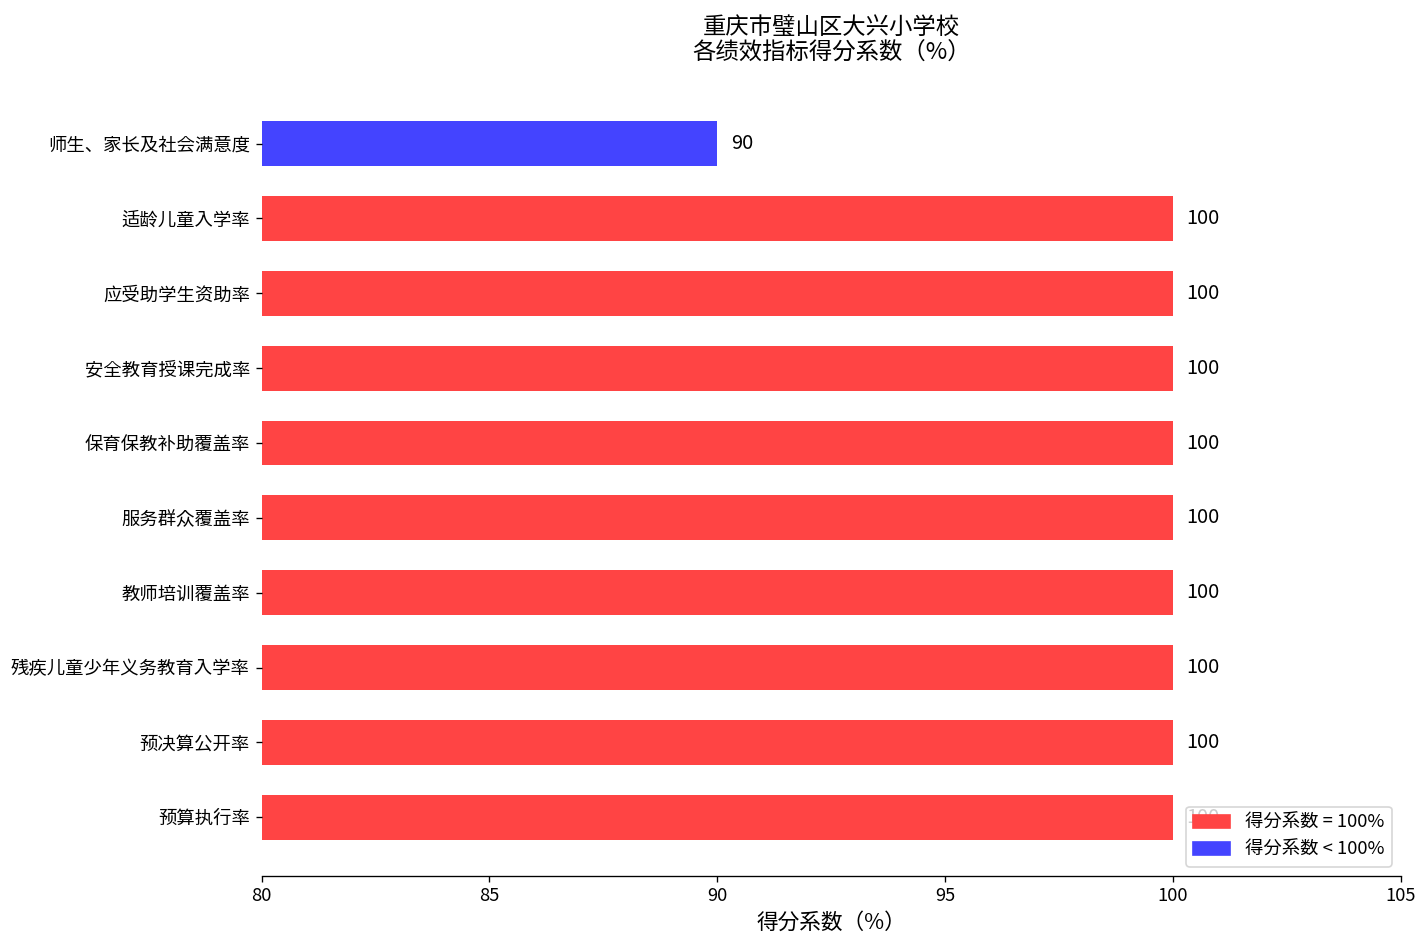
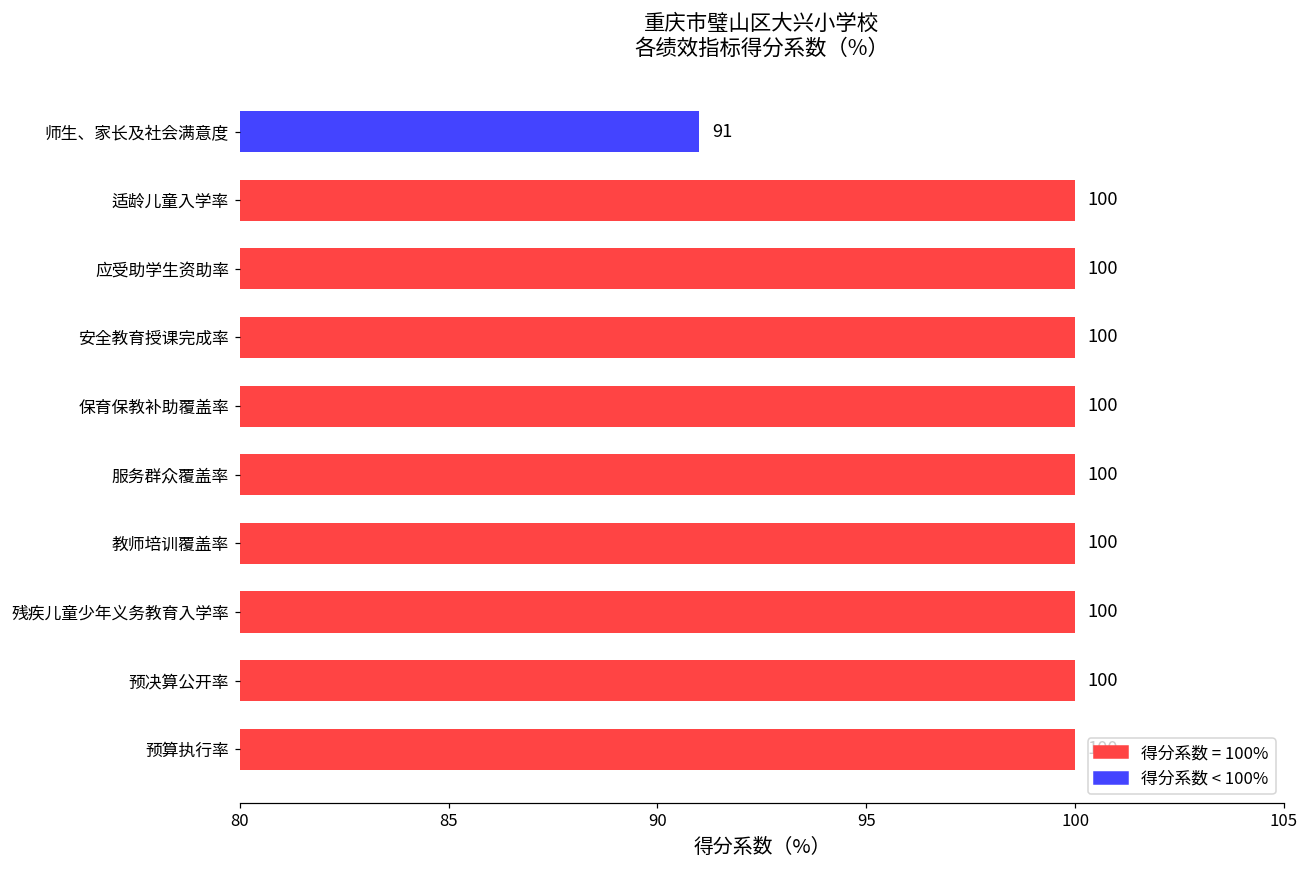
  {
-   "师生、家长及社会满意度": 90,
+   "师生、家长及社会满意度": 91,
    "适龄儿童入学率": 100,
    "应受助学生资助率": 100,
    "安全教育授课完成率": 100,
    "保育保教补助覆盖率": 100,
    "服务群众覆盖率": 100,
    "教师培训覆盖率": 100,
    "残疾儿童少年义务教育入学率": 100,
    "预决算公开率": 100
  }
